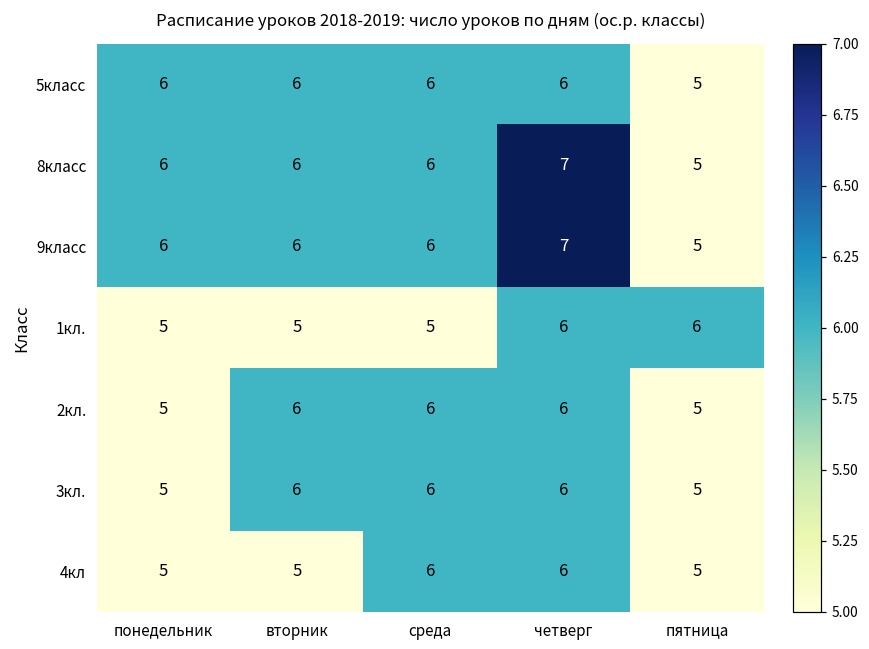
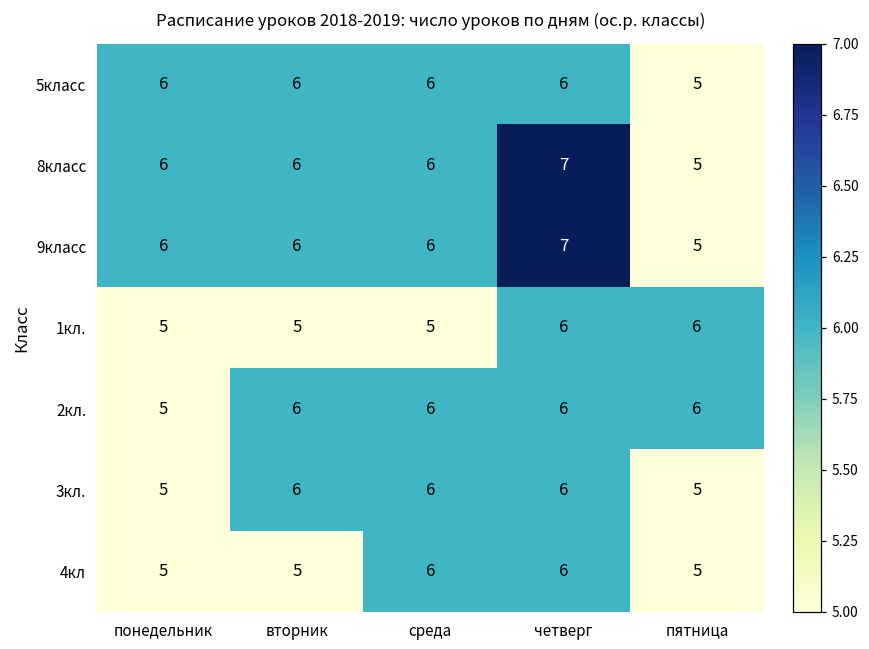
  {
    "5класс": {
      "понедельник": 6,
      "вторник": 6,
      "среда": 6,
      "четверг": 6,
      "пятница": 5
    },
    "8класс": {
      "понедельник": 6,
      "вторник": 6,
      "среда": 6,
      "четверг": 7,
      "пятница": 5
    },
    "9класс": {
      "понедельник": 6,
      "вторник": 6,
      "среда": 6,
      "четверг": 7,
      "пятница": 5
    },
    "1кл.": {
      "понедельник": 5,
      "вторник": 5,
      "среда": 5,
      "четверг": 6,
      "пятница": 6
    },
    "2кл.": {
      "понедельник": 5,
      "вторник": 6,
      "среда": 6,
      "четверг": 6,
-     "пятница": 5
+     "пятница": 6
    },
    "3кл.": {
      "понедельник": 5,
      "вторник": 6,
      "среда": 6,
      "четверг": 6,
      "пятница": 5
    },
    "4кл": {
      "понедельник": 5,
      "вторник": 5,
      "среда": 6,
      "четверг": 6,
      "пятница": 5
    }
  }
